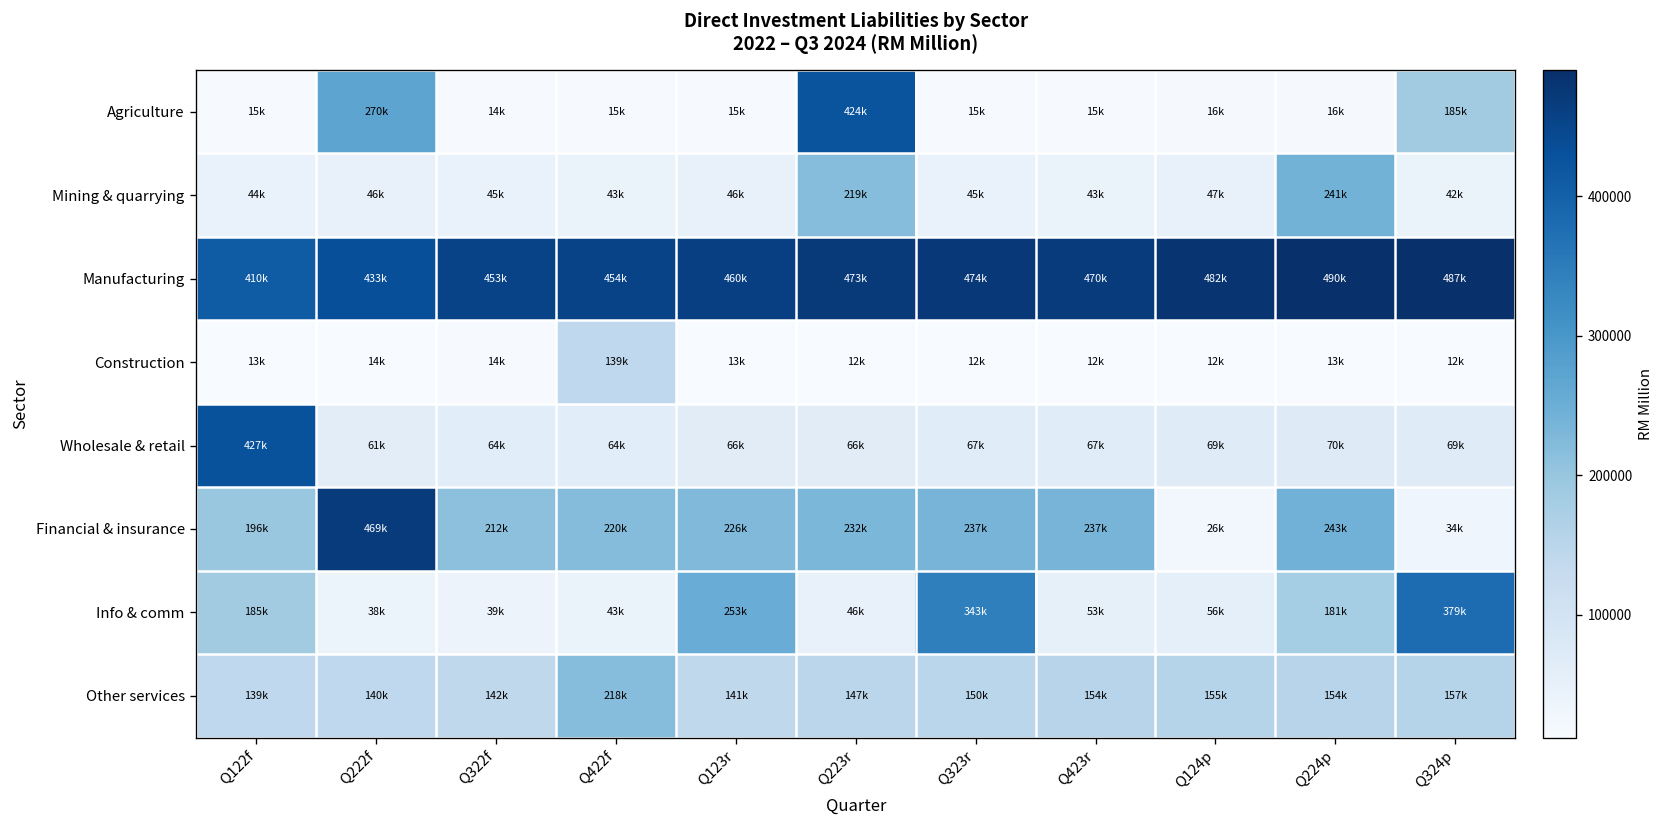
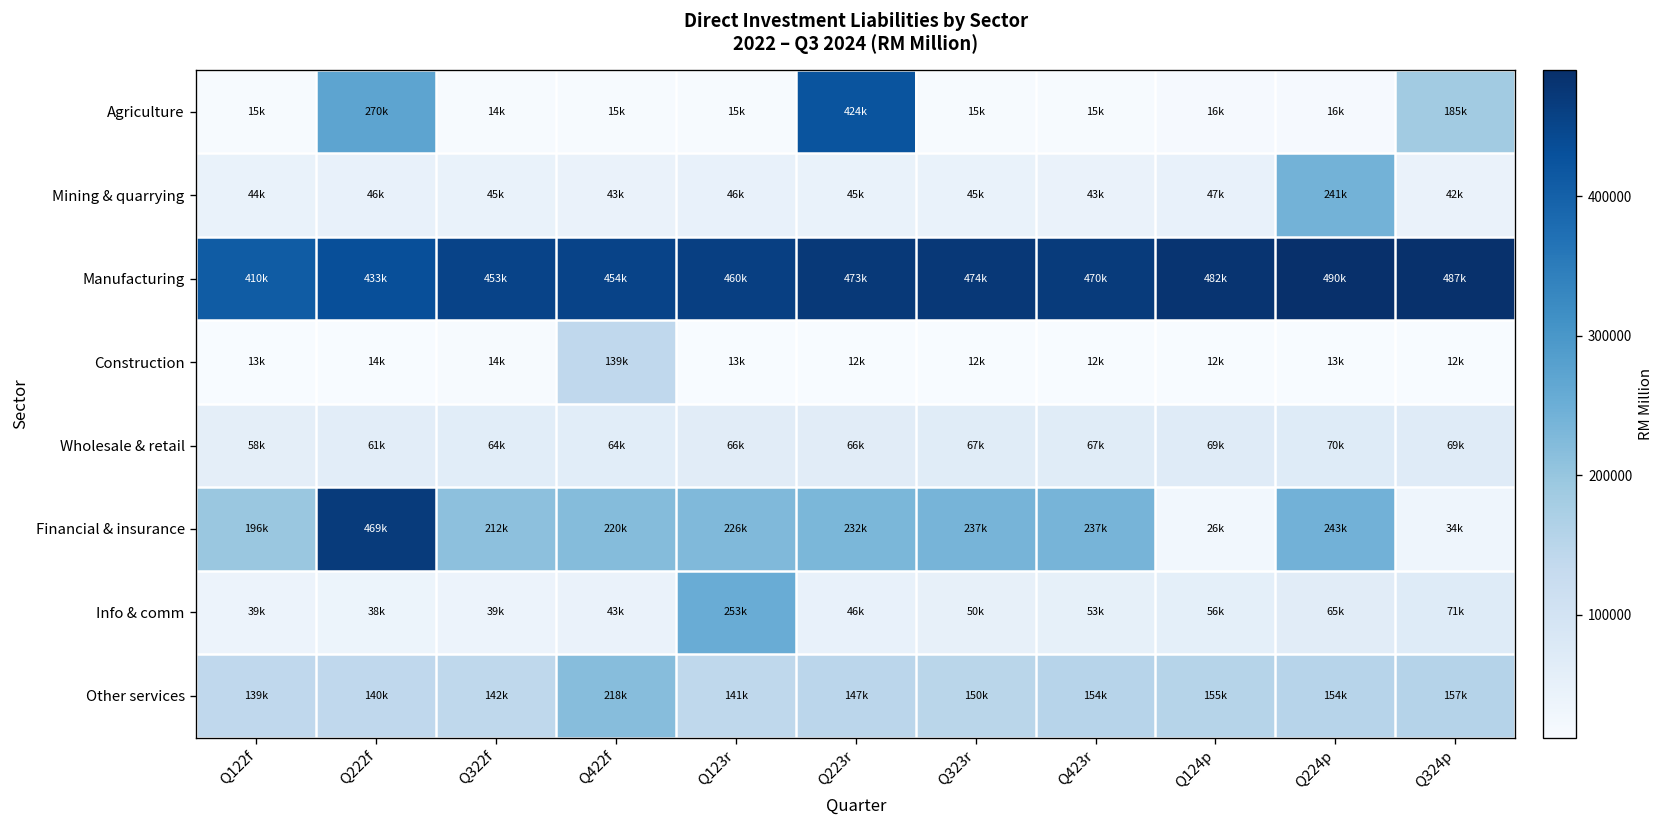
  {
    "Agriculture": {
      "Q122f": "15k",
      "Q222f": "270k",
      "Q322f": "14k",
      "Q422f": "15k",
      "Q123r": "15k",
      "Q223r": "424k",
      "Q323r": "15k",
      "Q423r": "15k",
      "Q124p": "16k",
      "Q224p": "16k",
      "Q324p": "185k"
    },
    "Mining & quarrying": {
      "Q122f": "44k",
      "Q222f": "46k",
      "Q322f": "45k",
      "Q422f": "43k",
      "Q123r": "46k",
-     "Q223r": "219k",
+     "Q223r": "45k",
      "Q323r": "45k",
      "Q423r": "43k",
      "Q124p": "47k",
      "Q224p": "241k",
      "Q324p": "42k"
    },
    "Manufacturing": {
      "Q122f": "410k",
      "Q222f": "433k",
      "Q322f": "453k",
      "Q422f": "454k",
      "Q123r": "460k",
      "Q223r": "473k",
      "Q323r": "474k",
      "Q423r": "470k",
      "Q124p": "482k",
      "Q224p": "490k",
      "Q324p": "487k"
    },
    "Construction": {
      "Q122f": "13k",
      "Q222f": "14k",
      "Q322f": "14k",
      "Q422f": "139k",
      "Q123r": "13k",
      "Q223r": "12k",
      "Q323r": "12k",
      "Q423r": "12k",
      "Q124p": "12k",
      "Q224p": "13k",
      "Q324p": "12k"
    },
    "Wholesale & retail": {
-     "Q122f": "427k",
+     "Q122f": "58k",
      "Q222f": "61k",
      "Q322f": "64k",
      "Q422f": "64k",
      "Q123r": "66k",
      "Q223r": "66k",
      "Q323r": "67k",
      "Q423r": "67k",
      "Q124p": "69k",
      "Q224p": "70k",
      "Q324p": "69k"
    },
    "Financial & insurance": {
      "Q122f": "196k",
      "Q222f": "469k",
      "Q322f": "212k",
      "Q422f": "220k",
      "Q123r": "226k",
      "Q223r": "232k",
      "Q323r": "237k",
      "Q423r": "237k",
      "Q124p": "26k",
      "Q224p": "243k",
      "Q324p": "34k"
    },
    "Info & comm": {
-     "Q122f": "185k",
+     "Q122f": "39k",
      "Q222f": "38k",
      "Q322f": "39k",
      "Q422f": "43k",
      "Q123r": "253k",
      "Q223r": "46k",
-     "Q323r": "343k",
+     "Q323r": "50k",
      "Q423r": "53k",
      "Q124p": "56k",
-     "Q224p": "181k",
-     "Q324p": "379k"
+     "Q224p": "65k",
+     "Q324p": "71k"
    },
    "Other services": {
      "Q122f": "139k",
      "Q222f": "140k",
      "Q322f": "142k",
      "Q422f": "218k",
      "Q123r": "141k",
      "Q223r": "147k",
      "Q323r": "150k",
      "Q423r": "154k",
      "Q124p": "155k",
      "Q224p": "154k",
      "Q324p": "157k"
    }
  }
